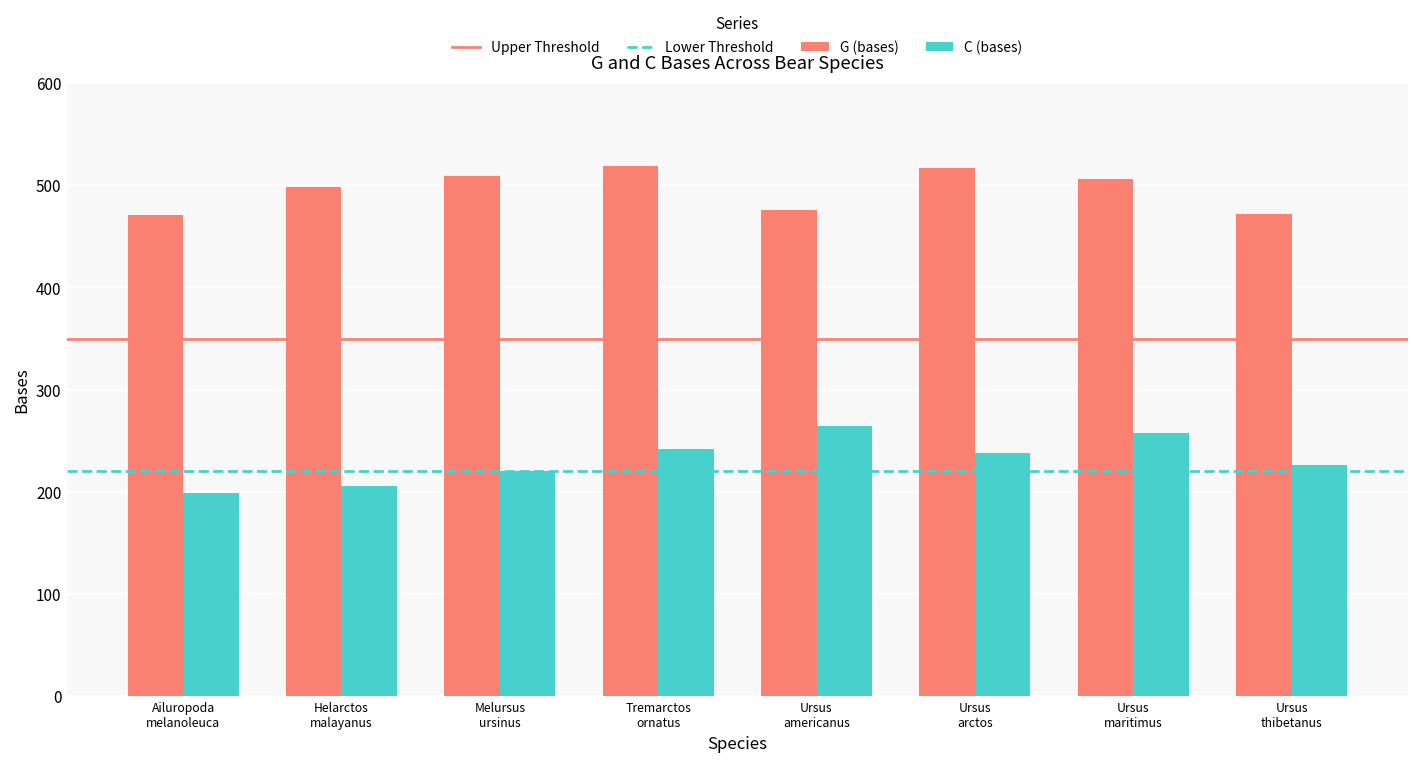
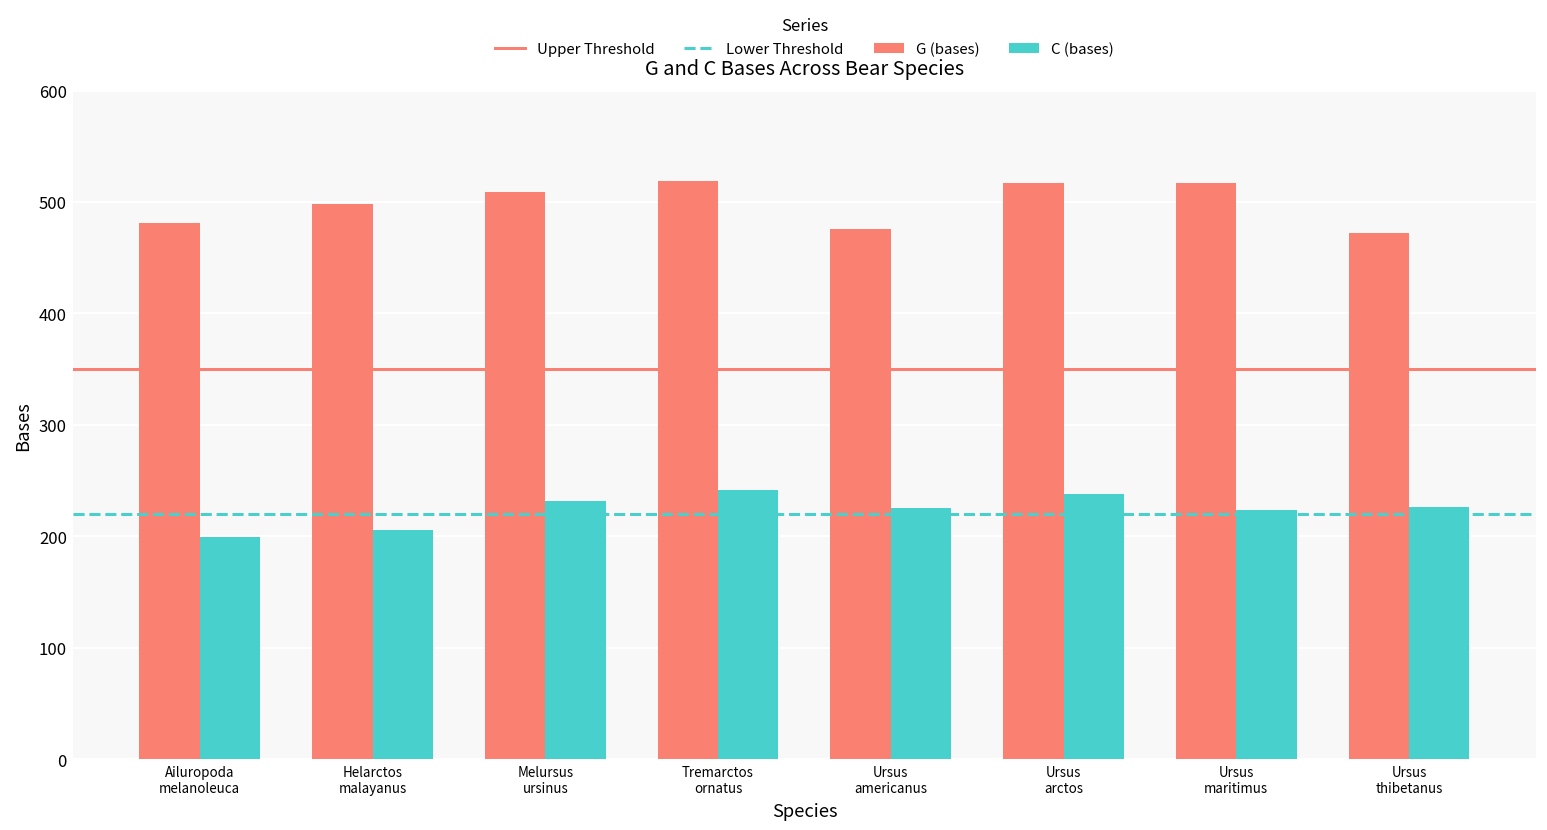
  {
    "G (bases)": {
-     "Ailuropoda melanoleuca": 470,
+     "Ailuropoda melanoleuca": 480,
      "Helarctos malayanus": 500,
      "Melursus ursinus": 510,
      "Tremarctos ornatus": 520,
      "Ursus americanus": 480,
      "Ursus arctos": 520,
-     "Ursus maritimus": 510,
+     "Ursus maritimus": 520,
      "Ursus thibetanus": 470
    },
    "C (bases)": {
      "Ailuropoda melanoleuca": 200,
      "Helarctos malayanus": 210,
-     "Melursus ursinus": 220,
+     "Melursus ursinus": 230,
      "Tremarctos ornatus": 240,
-     "Ursus americanus": 260,
+     "Ursus americanus": 230,
      "Ursus arctos": 240,
-     "Ursus maritimus": 260,
+     "Ursus maritimus": 220,
      "Ursus thibetanus": 230
    }
  }
